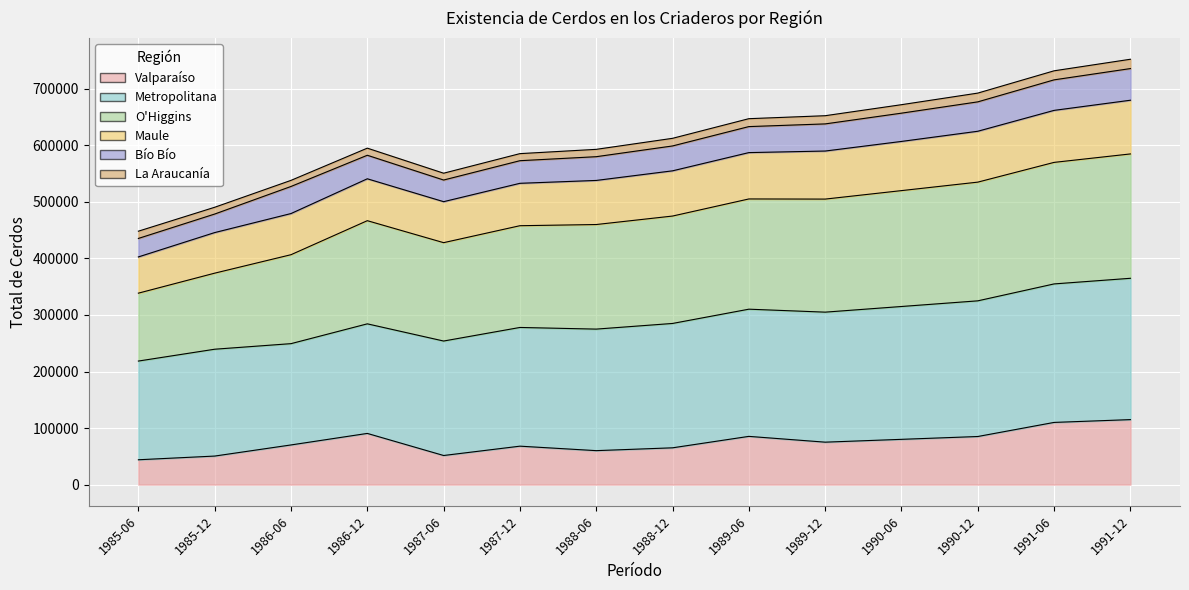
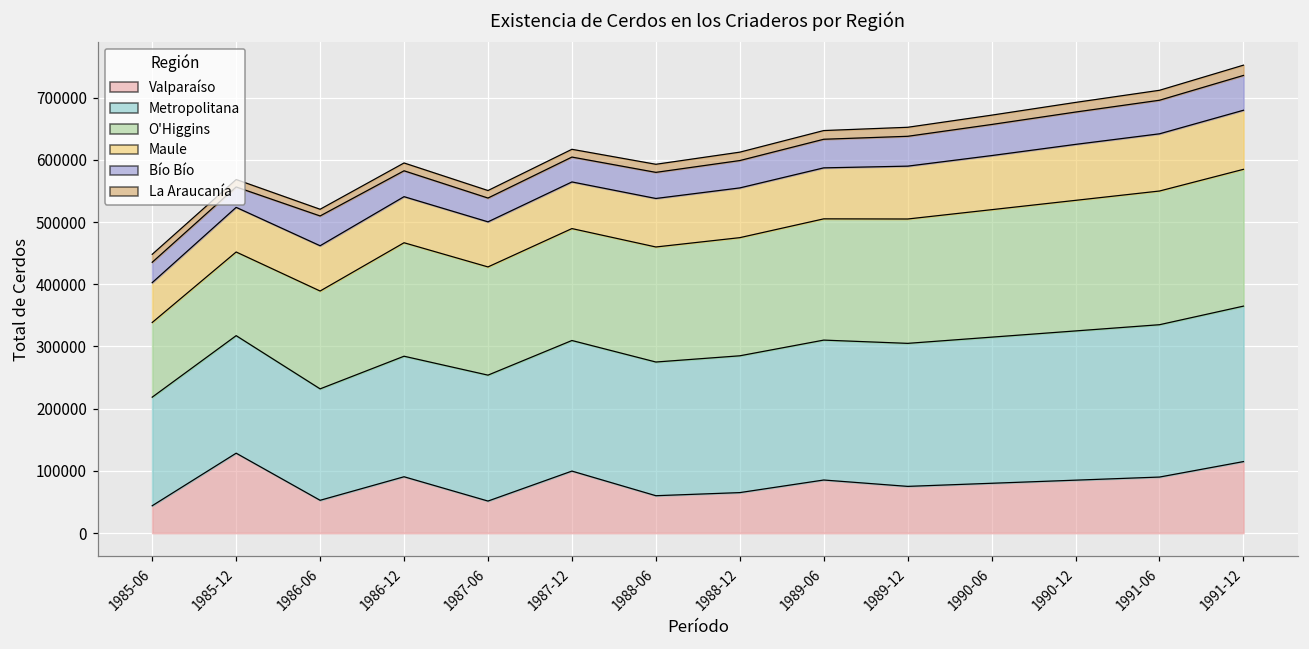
  {
    "Valparaíso": {
      "1985-06": 40000,
-     "1985-12": 50000,
-     "1986-06": 70000,
+     "1985-12": 130000,
+     "1986-06": 50000,
      "1986-12": 90000,
      "1987-06": 50000,
-     "1987-12": 70000,
+     "1987-12": 100000,
      "1988-06": 60000,
      "1988-12": 70000,
      "1989-06": 90000,
      "1989-12": 80000,
      "1990-06": 80000,
      "1990-12": 90000,
-     "1991-06": 110000,
+     "1991-06": 90000,
      "1991-12": 110000
    }
  }
